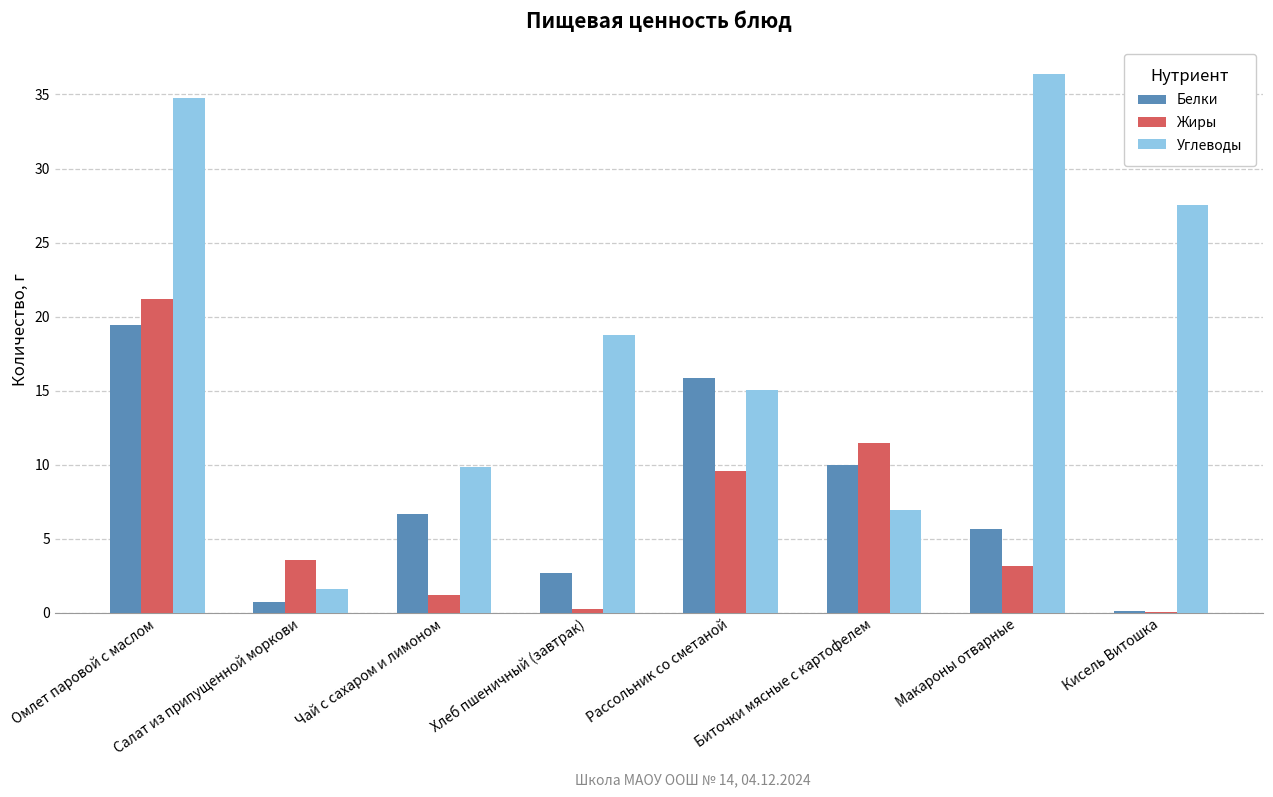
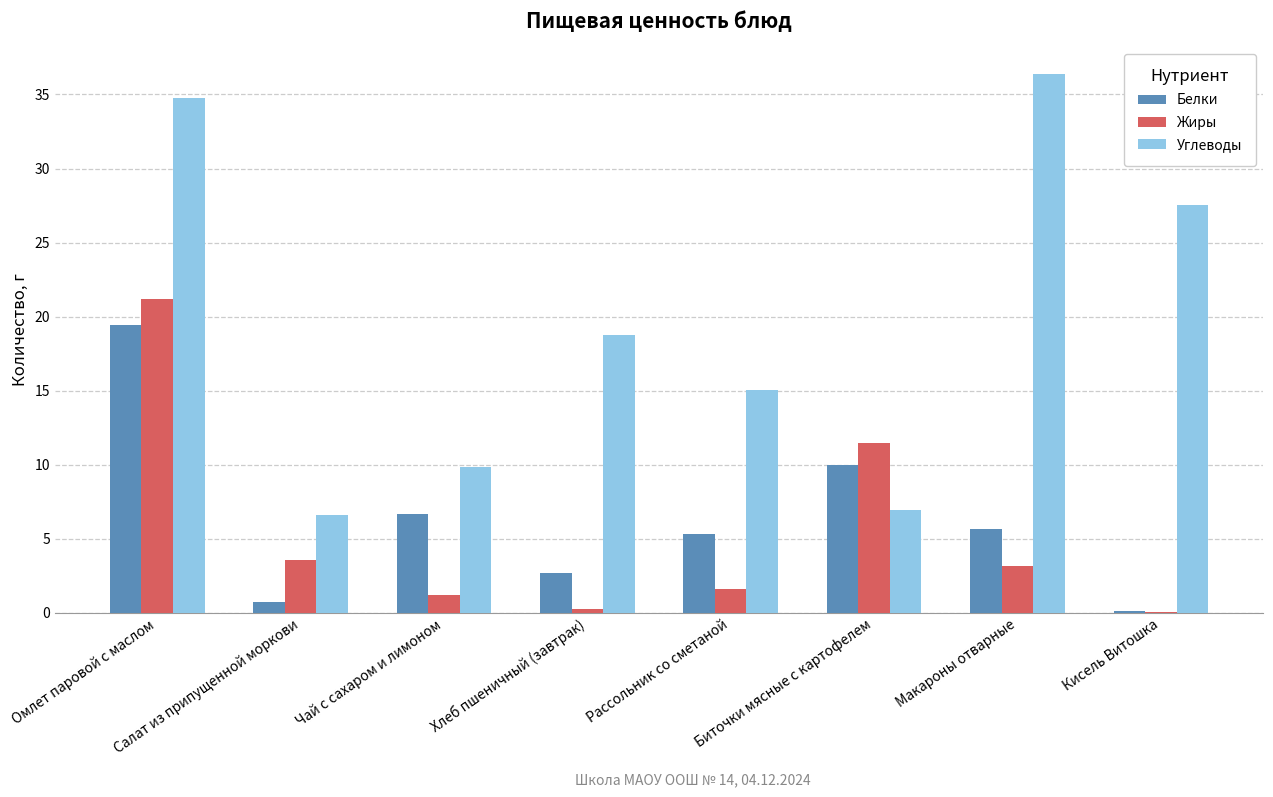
  {
    "Белки": {
      "Омлет паровой с маслом": 19.5,
      "Салат из припущенной моркови": 0.7,
      "Чай с сахаром и лимоном": 6.7,
      "Хлеб пшеничный (завтрак)": 2.6,
-     "Рассольник со сметаной": 15.9,
+     "Рассольник со сметаной": 5.3,
      "Биточки мясные с картофелем": 10.0,
      "Макароны отварные": 5.7
    },
    "Жиры": {
      "Омлет паровой с маслом": 21.2,
      "Салат из припущенной моркови": 3.6,
      "Чай с сахаром и лимоном": 1.2,
      "Хлеб пшеничный (завтрак)": 0.3,
-     "Рассольник со сметаной": 9.6,
+     "Рассольник со сметаной": 1.6,
      "Биточки мясные с картофелем": 11.5,
      "Макароны отварные": 3.2
    },
    "Углеводы": {
      "Омлет паровой с маслом": 34.7,
-     "Салат из припущенной моркови": 1.6,
+     "Салат из припущенной моркови": 6.6,
      "Чай с сахаром и лимоном": 9.8,
      "Хлеб пшеничный (завтрак)": 18.8,
      "Рассольник со сметаной": 15.0,
      "Биточки мясные с картофелем": 7.0,
      "Макароны отварные": 36.4,
      "Кисель Витошка": 27.5
    }
  }
